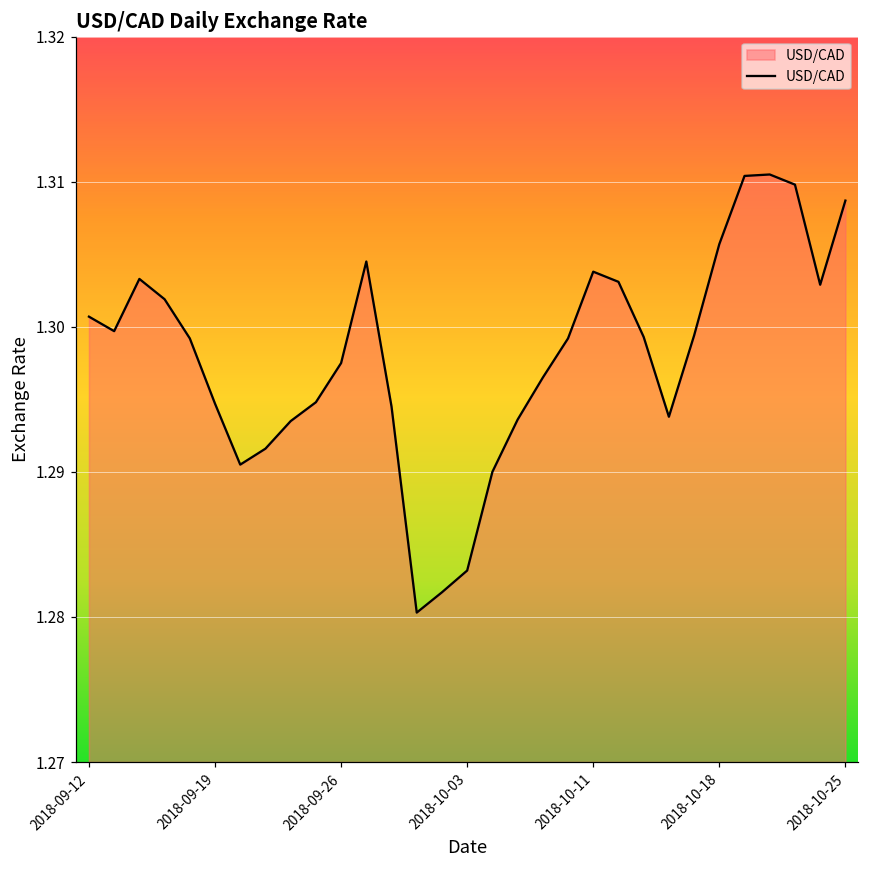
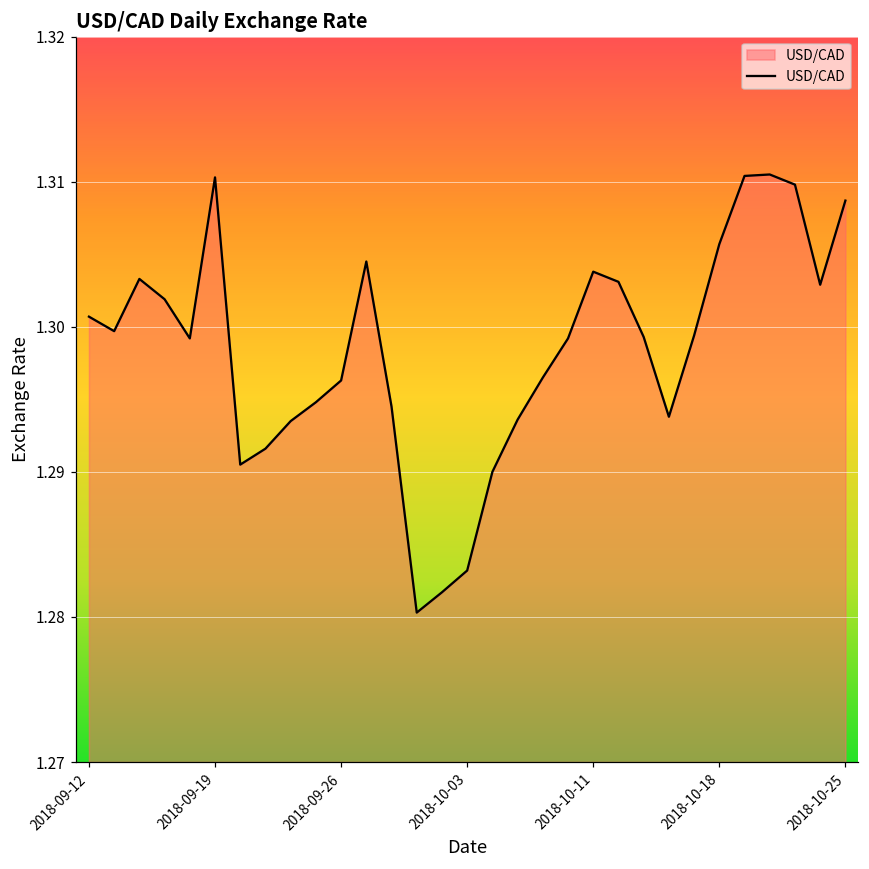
  {
    "2018-09-12": 1.3007,
-   "2018-09-19": 1.2947,
-   "2018-09-26": 1.2975,
+   "2018-09-19": 1.3103,
+   "2018-09-26": 1.2963,
    "2018-10-03": 1.2832,
    "2018-10-11": 1.3038,
    "2018-10-18": 1.3057,
    "2018-10-25": 1.3087
  }
